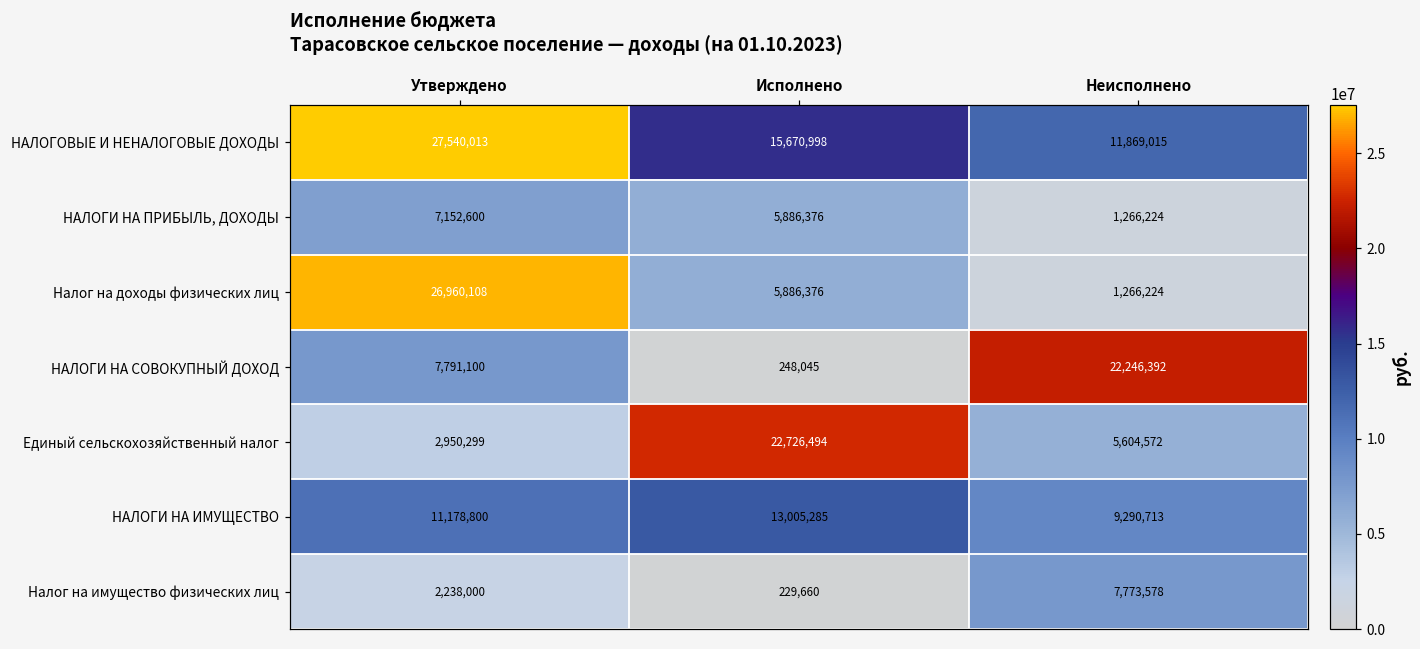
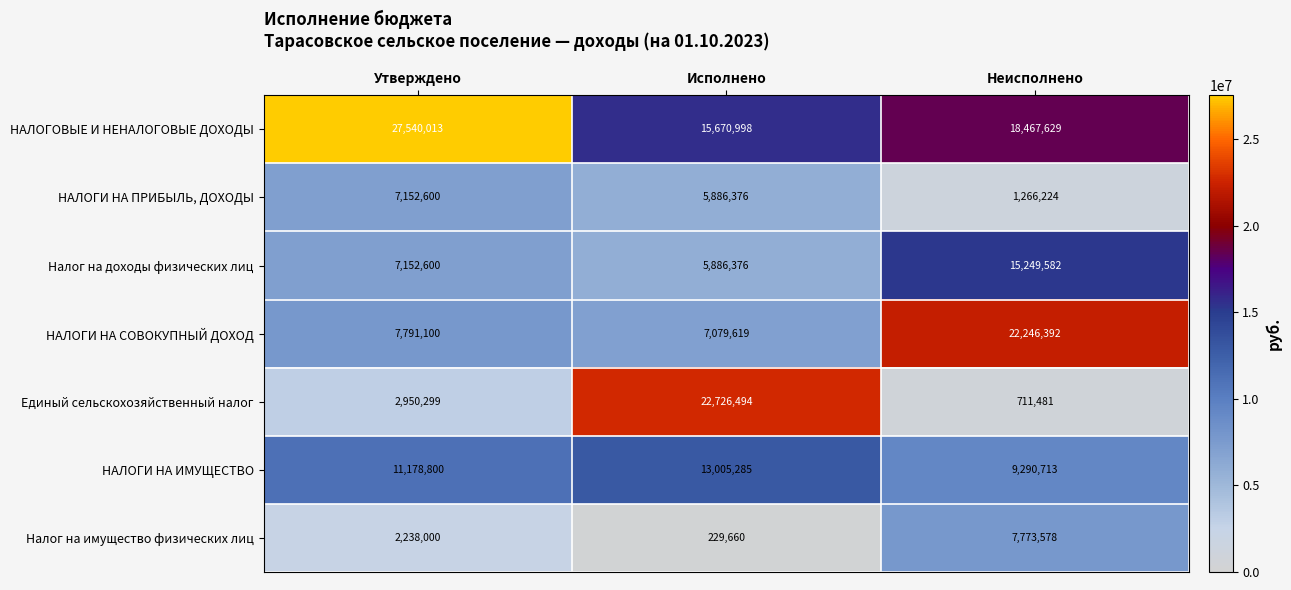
  {
    "НАЛОГОВЫЕ И НЕНАЛОГОВЫЕ ДОХОДЫ": {
      "Утверждено": "27,540,013",
      "Исполнено": "15,670,998",
-     "Неисполнено": "11,869,015"
+     "Неисполнено": "18,467,629"
    },
    "НАЛОГИ НА ПРИБЫЛЬ, ДОХОДЫ": {
      "Утверждено": "7,152,600",
      "Исполнено": "5,886,376",
      "Неисполнено": "1,266,224"
    },
    "Налог на доходы физических лиц": {
-     "Утверждено": "26,960,108",
+     "Утверждено": "7,152,600",
      "Исполнено": "5,886,376",
-     "Неисполнено": "1,266,224"
+     "Неисполнено": "15,249,582"
    },
    "НАЛОГИ НА СОВОКУПНЫЙ ДОХОД": {
      "Утверждено": "7,791,100",
-     "Исполнено": "248,045",
+     "Исполнено": "7,079,619",
      "Неисполнено": "22,246,392"
    },
    "Единый сельскохозяйственный налог": {
      "Утверждено": "2,950,299",
      "Исполнено": "22,726,494",
-     "Неисполнено": "5,604,572"
+     "Неисполнено": "711,481"
    },
    "НАЛОГИ НА ИМУЩЕСТВО": {
      "Утверждено": "11,178,800",
      "Исполнено": "13,005,285",
      "Неисполнено": "9,290,713"
    },
    "Налог на имущество физических лиц": {
      "Утверждено": "2,238,000",
      "Исполнено": "229,660",
      "Неисполнено": "7,773,578"
    }
  }
